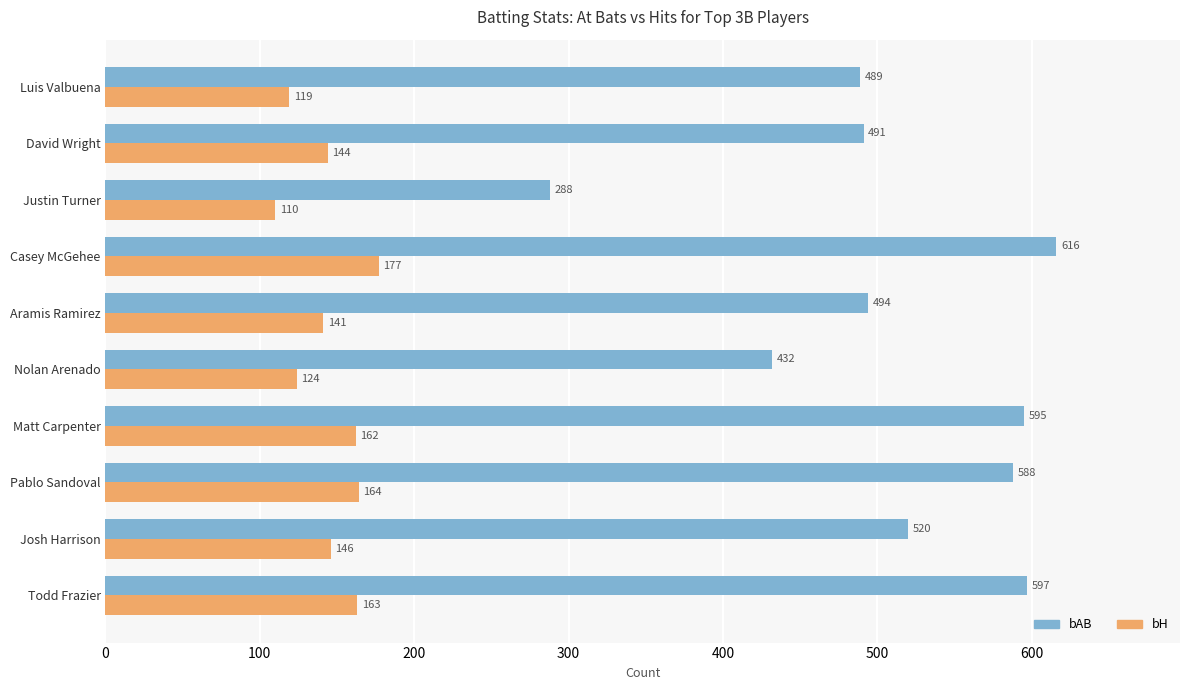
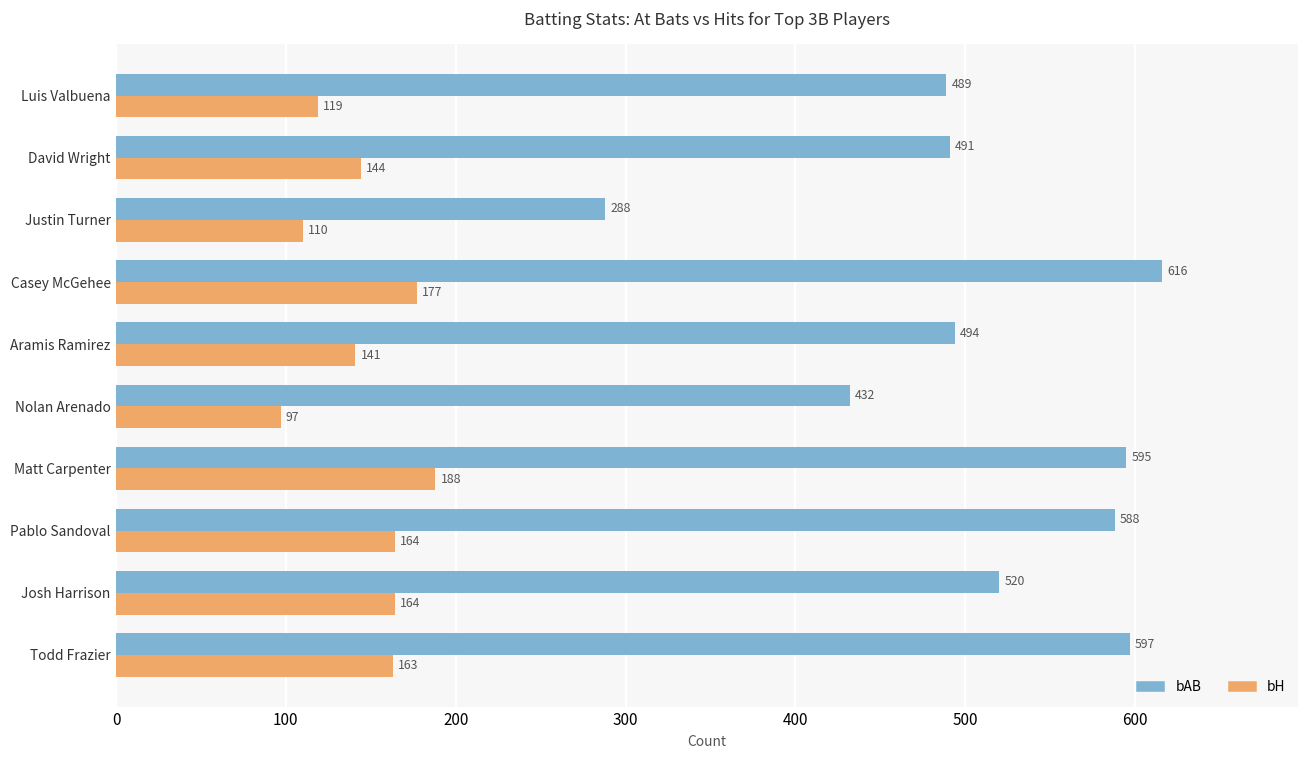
  {
    "bAB": {
      "Luis Valbuena": 489,
      "David Wright": 491,
      "Justin Turner": 288,
      "Casey McGehee": 616,
      "Aramis Ramirez": 494,
      "Nolan Arenado": 432,
      "Matt Carpenter": 595,
      "Pablo Sandoval": 588,
      "Josh Harrison": 520,
      "Todd Frazier": 597
    },
    "bH": {
      "Luis Valbuena": 119,
      "David Wright": 144,
      "Justin Turner": 110,
      "Casey McGehee": 177,
      "Aramis Ramirez": 141,
-     "Nolan Arenado": 124,
-     "Matt Carpenter": 162,
+     "Nolan Arenado": 97,
+     "Matt Carpenter": 188,
      "Pablo Sandoval": 164,
-     "Josh Harrison": 146,
+     "Josh Harrison": 164,
      "Todd Frazier": 163
    }
  }
